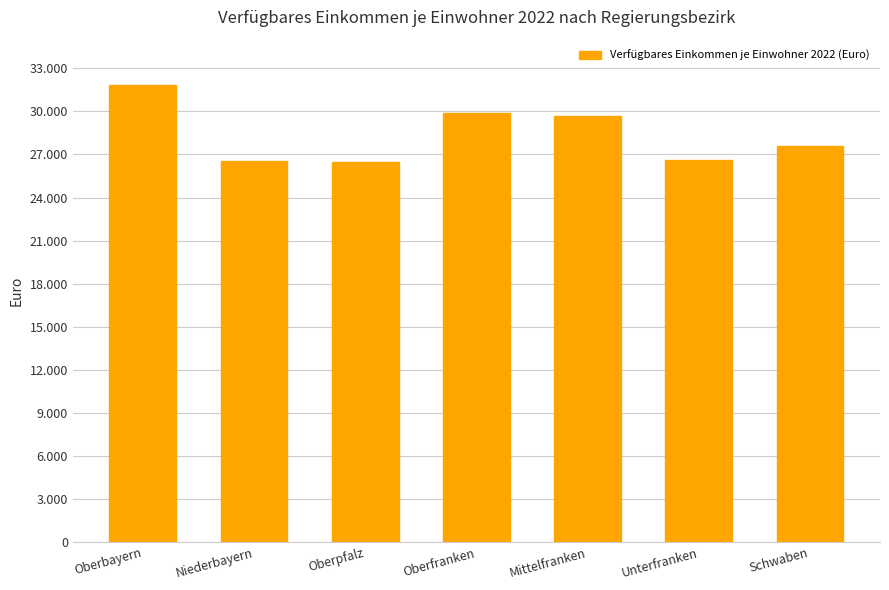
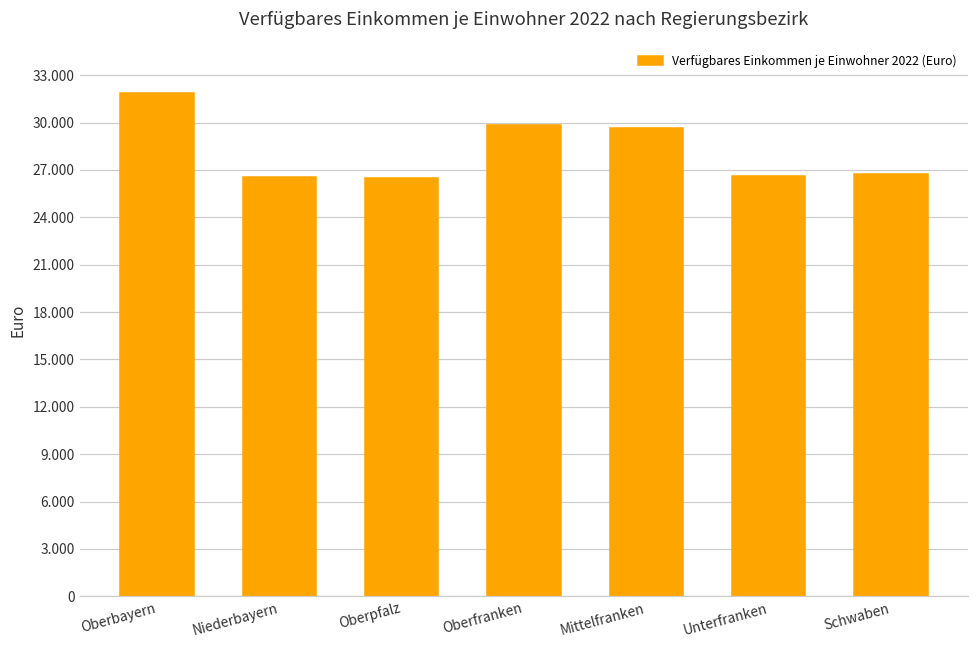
  {
    "Oberbayern": 31.8,
    "Niederbayern": 26.6,
    "Oberpfalz": 26.5,
    "Oberfranken": 29.9,
    "Mittelfranken": 29.7,
    "Unterfranken": 26.6,
-   "Schwaben": 27.6
+   "Schwaben": 26.8
  }
